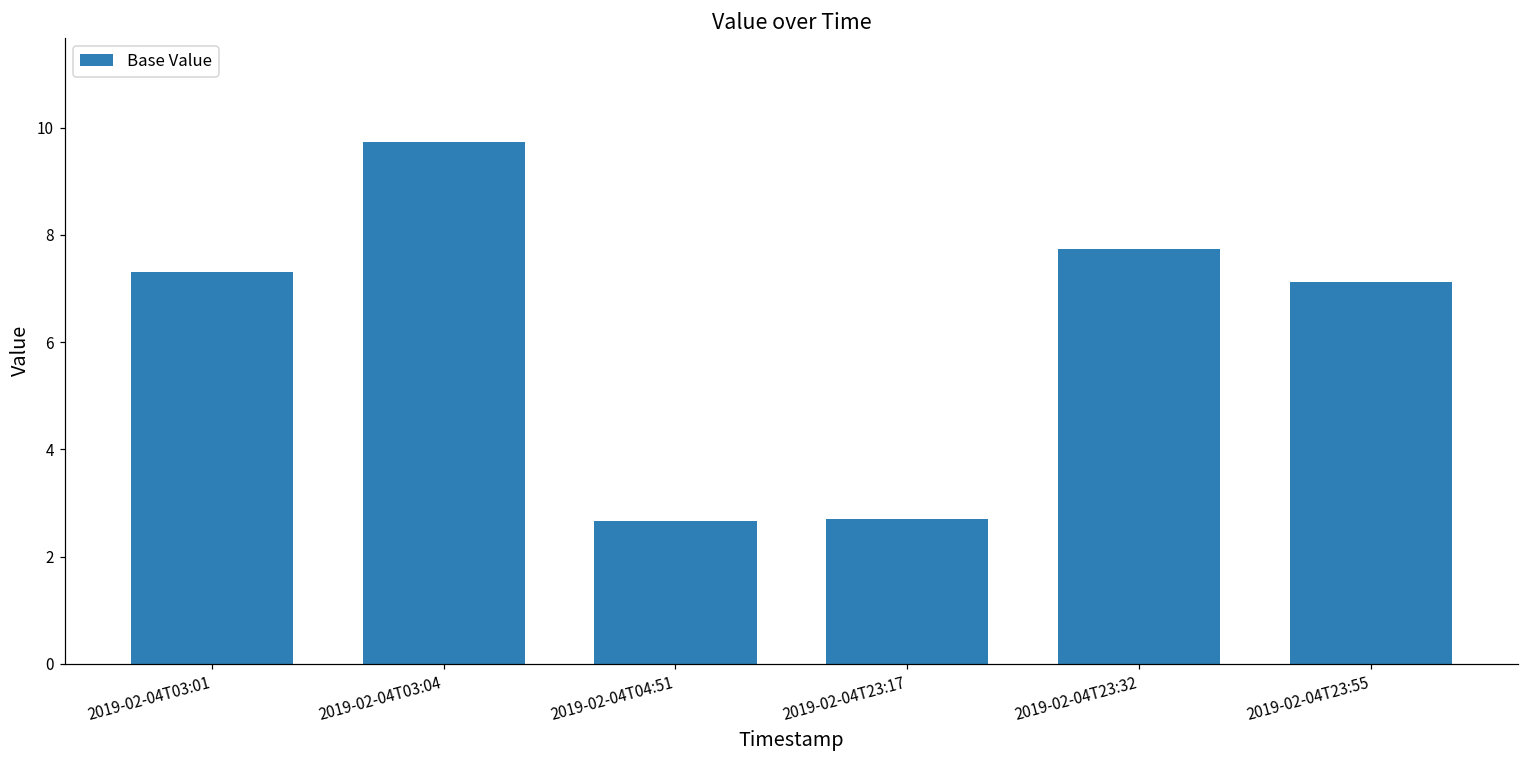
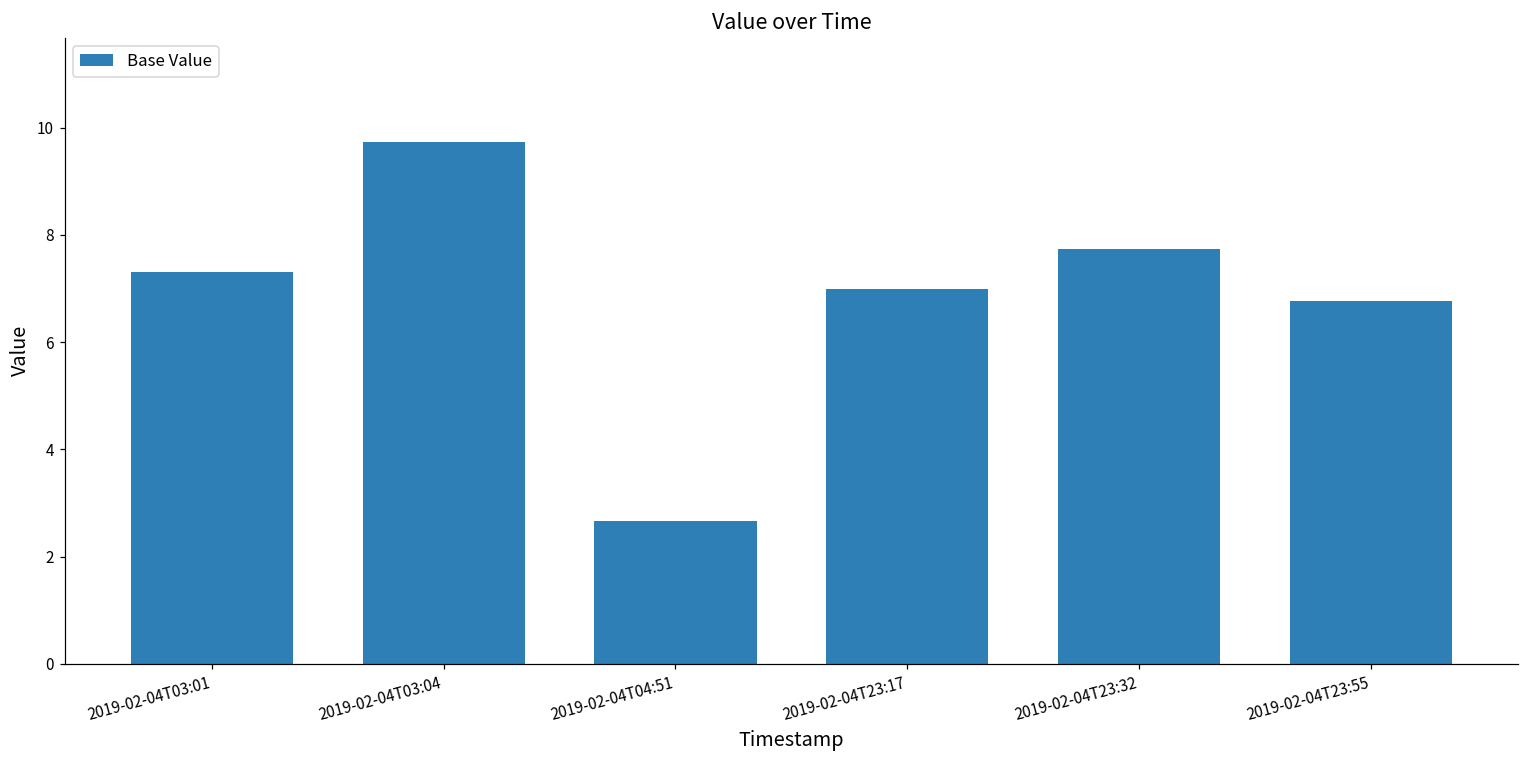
  {
    "2019-02-04T03:01": 7.3,
    "2019-02-04T03:04": 9.7,
    "2019-02-04T04:51": 2.7,
-   "2019-02-04T23:17": 2.7,
+   "2019-02-04T23:17": 7.0,
    "2019-02-04T23:32": 7.7,
-   "2019-02-04T23:55": 7.1
+   "2019-02-04T23:55": 6.8
  }
